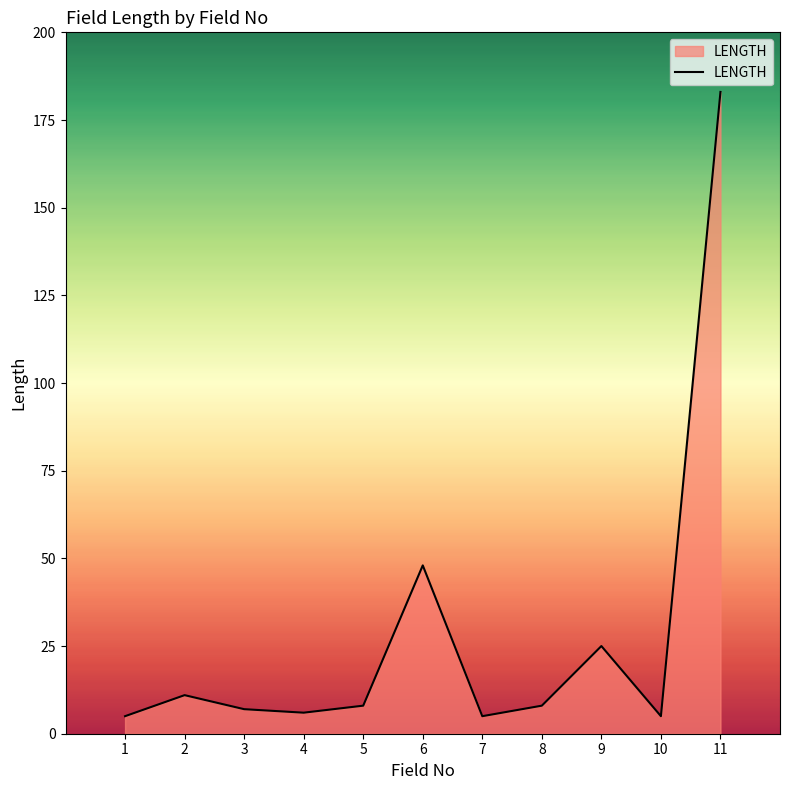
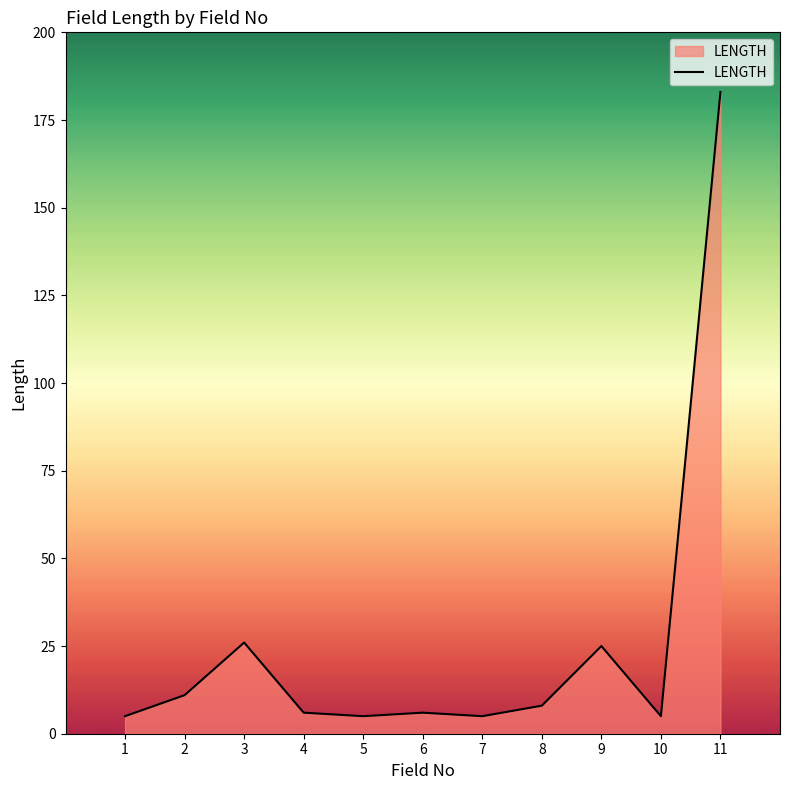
  {
    "1": 5,
    "2": 11,
-   "3": 7,
+   "3": 26,
    "4": 6,
-   "5": 8,
-   "6": 48,
+   "5": 5,
+   "6": 6,
    "7": 5,
    "8": 8,
    "9": 25,
    "10": 5,
    "11": 183
  }
